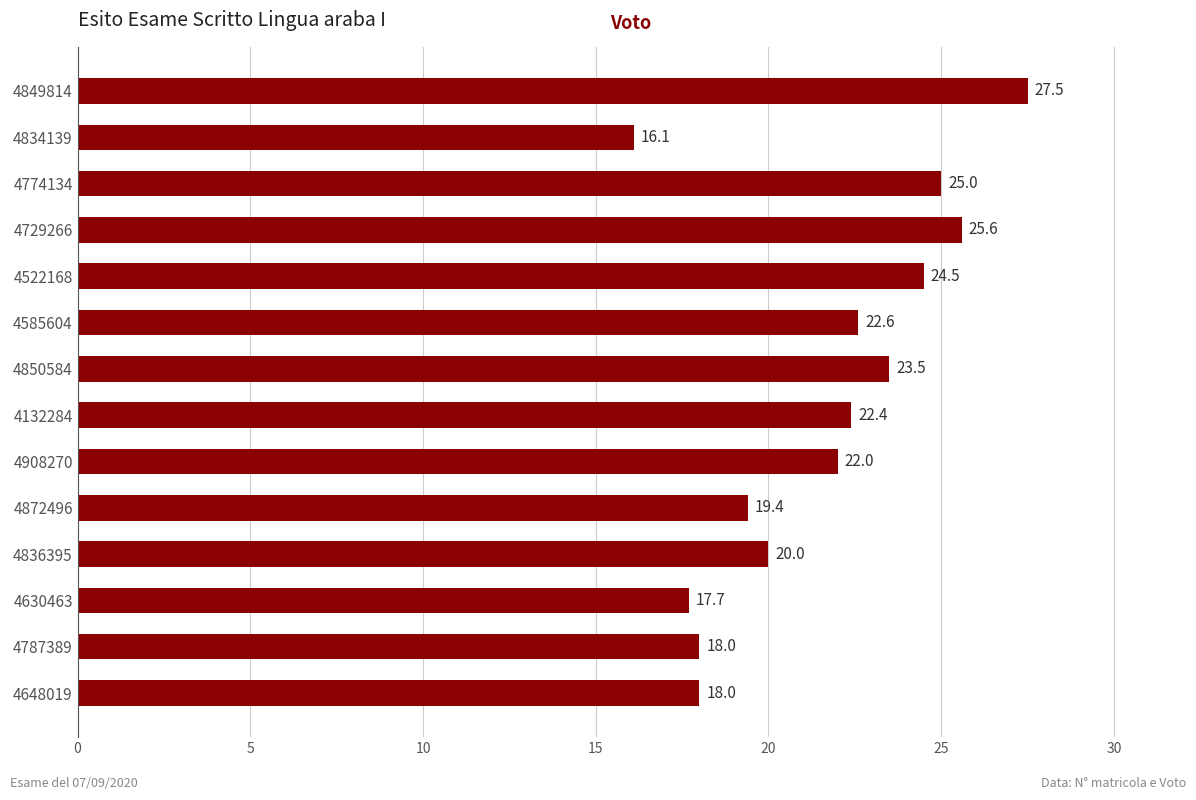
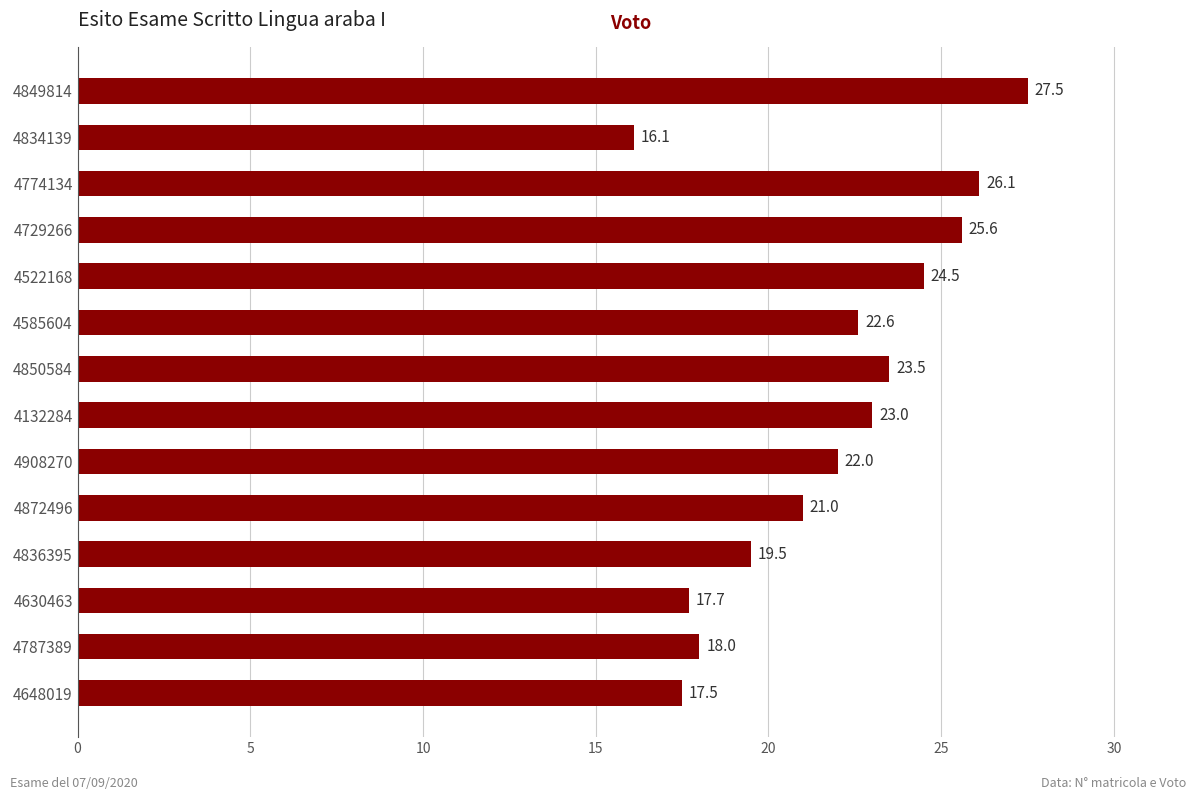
  {
    "4849814": 27.5,
    "4834139": 16.1,
-   "4774134": 25.0,
+   "4774134": 26.1,
    "4729266": 25.6,
    "4522168": 24.5,
    "4585604": 22.6,
    "4850584": 23.5,
-   "4132284": 22.4,
+   "4132284": 23.0,
    "4908270": 22.0,
-   "4872496": 19.4,
-   "4836395": 20.0,
+   "4872496": 21.0,
+   "4836395": 19.5,
    "4630463": 17.7,
    "4787389": 18.0,
-   "4648019": 18.0
+   "4648019": 17.5
  }
